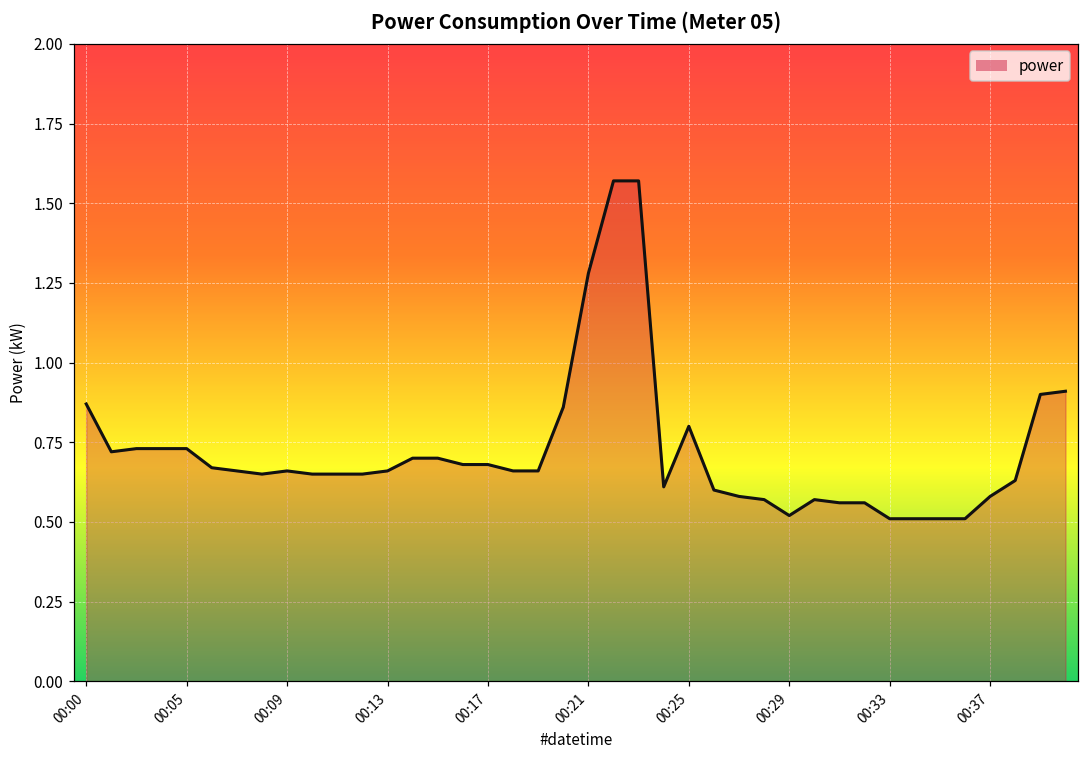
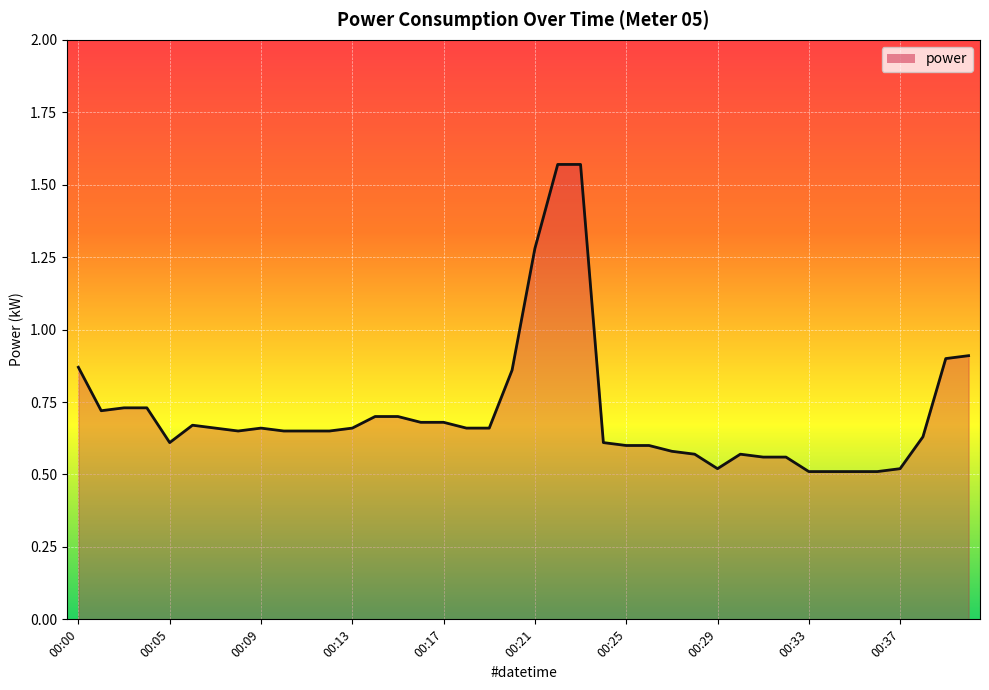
  {
    "00:00": 0.87,
-   "00:05": 0.73,
+   "00:05": 0.61,
    "00:09": 0.66,
    "00:13": 0.66,
    "00:17": 0.68,
    "00:21": 1.28,
-   "00:25": 0.8,
+   "00:25": 0.6,
    "00:29": 0.52,
    "00:33": 0.51,
-   "00:37": 0.58
+   "00:37": 0.52
  }
